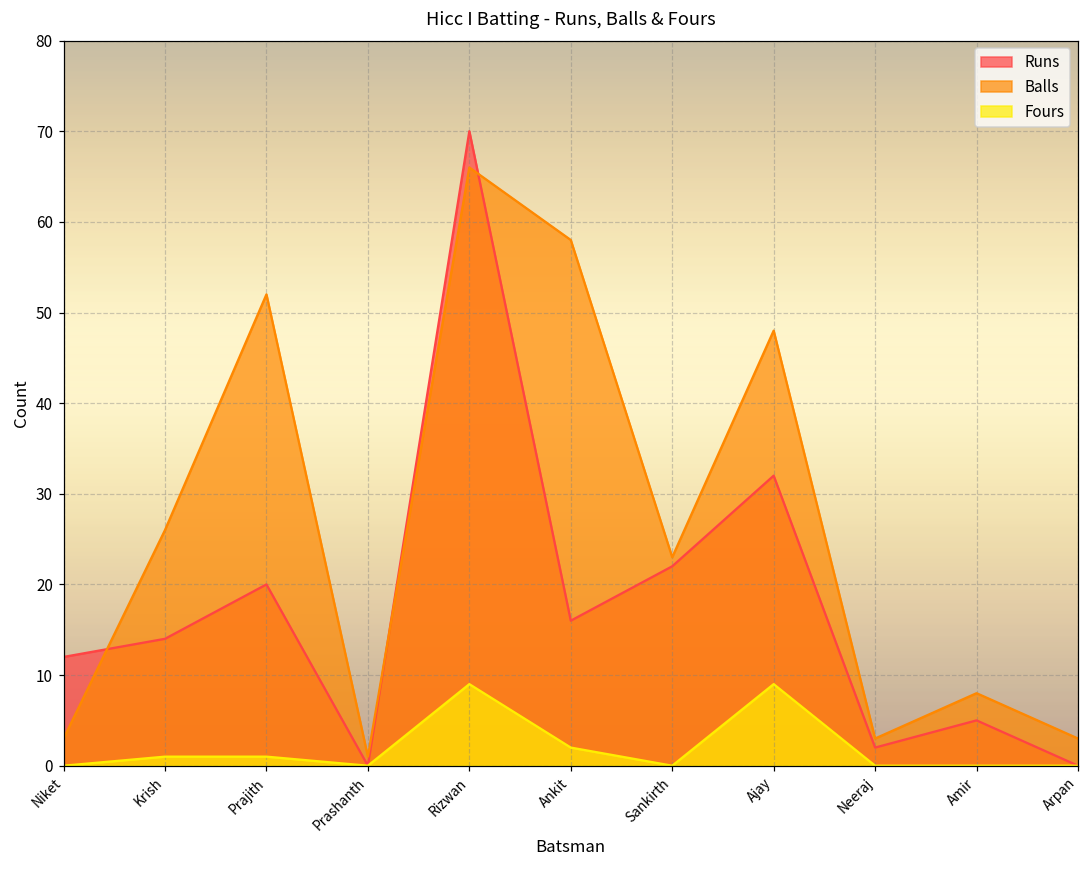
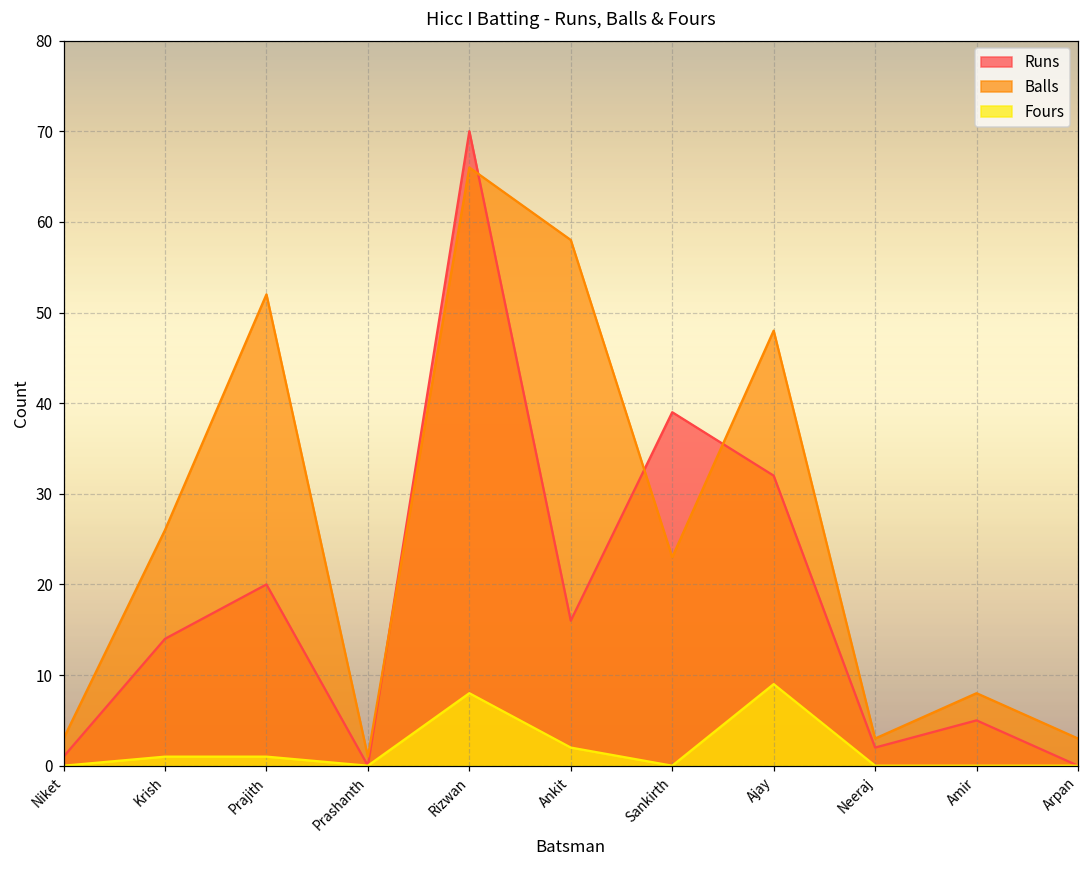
  {
    "Runs": {
-     "Niket": 12,
+     "Niket": 1,
      "Krish": 14,
      "Prajith": 20,
      "Rizwan": 70,
      "Ankit": 16,
-     "Sankirth": 22,
+     "Sankirth": 39,
      "Ajay": 32,
      "Neeraj": 2,
      "Amir": 5
    },
    "Balls": {
      "Niket": 3,
      "Krish": 26,
      "Prajith": 52,
      "Prashanth": 1,
      "Rizwan": 66,
      "Ankit": 58,
      "Sankirth": 23,
      "Ajay": 48,
      "Neeraj": 3,
      "Amir": 8,
      "Arpan": 3
    },
    "Fours": {
      "Niket": 0,
      "Krish": 1,
      "Prajith": 1,
-     "Rizwan": 9,
+     "Rizwan": 8,
      "Ankit": 2,
      "Sankirth": 0,
      "Ajay": 9,
      "Neeraj": 0,
      "Amir": 0
    }
  }
